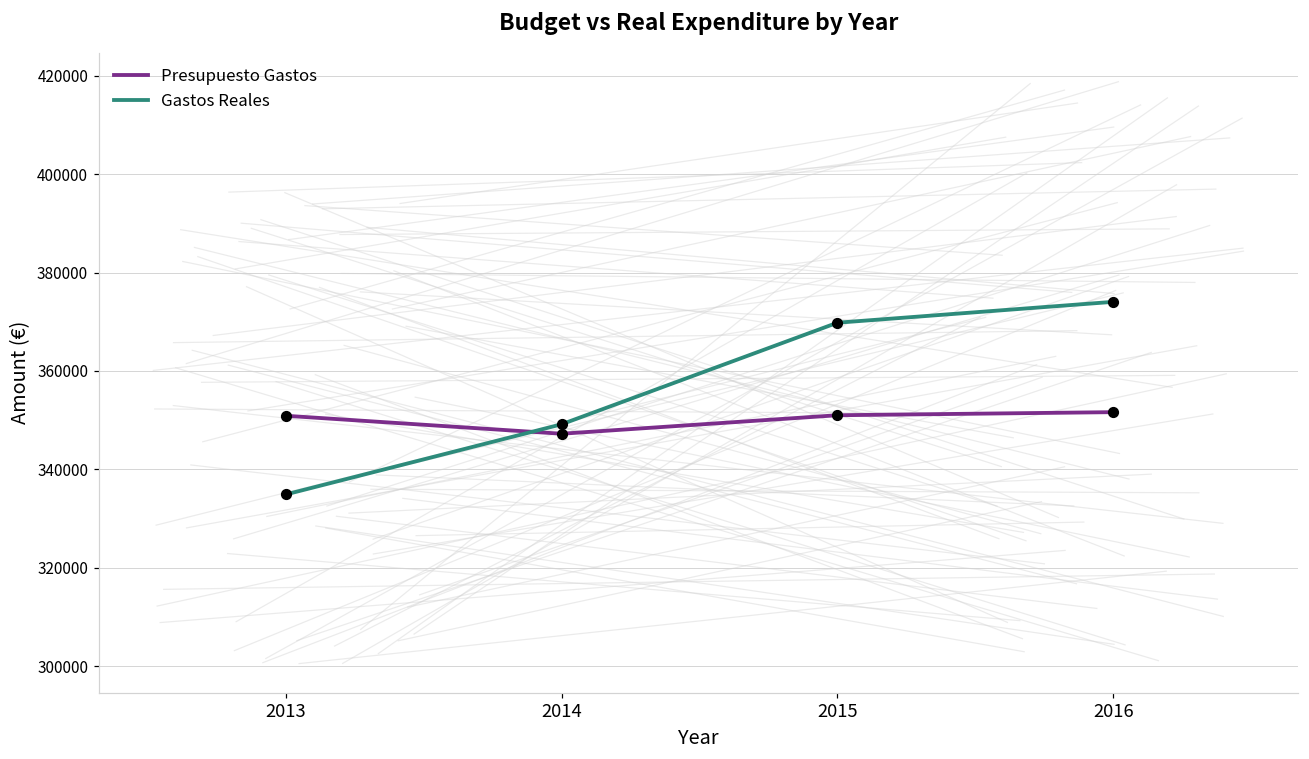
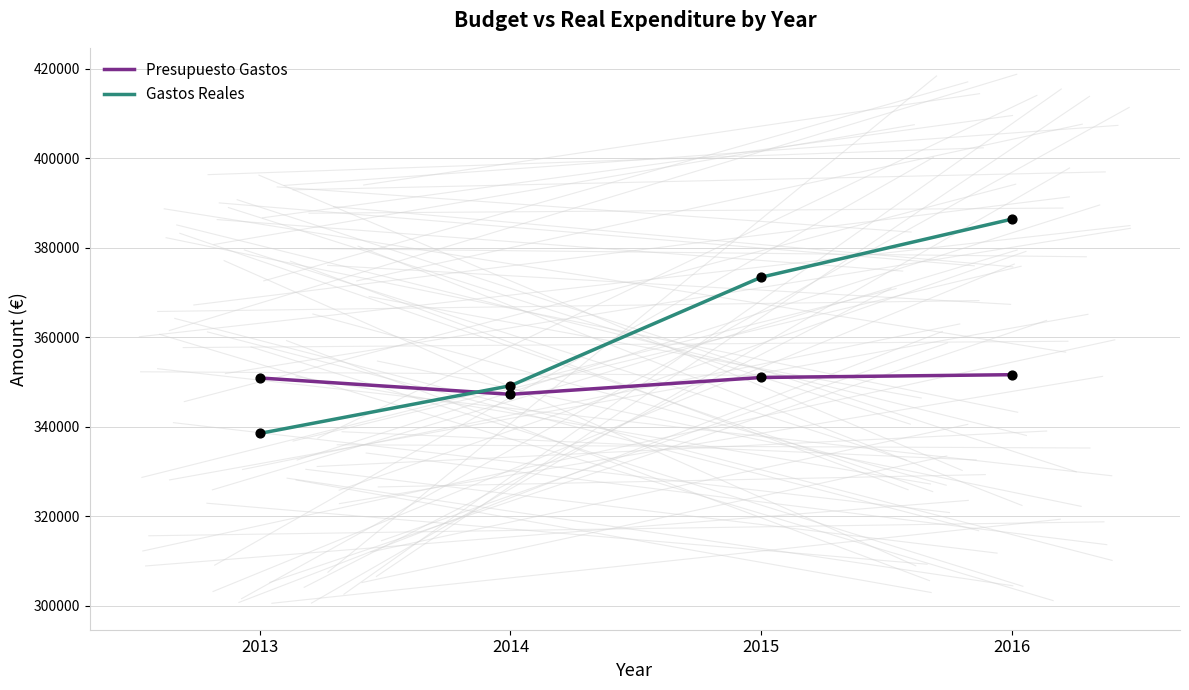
  {
    "Presupuesto Gastos": {
      "2013": 351000,
      "2014": 347000,
      "2015": 351000,
      "2016": 352000
    },
    "Gastos Reales": {
-     "2013": 335000,
+     "2013": 338000,
      "2014": 349000,
-     "2015": 370000,
-     "2016": 374000
+     "2015": 373000,
+     "2016": 386000
    }
  }
